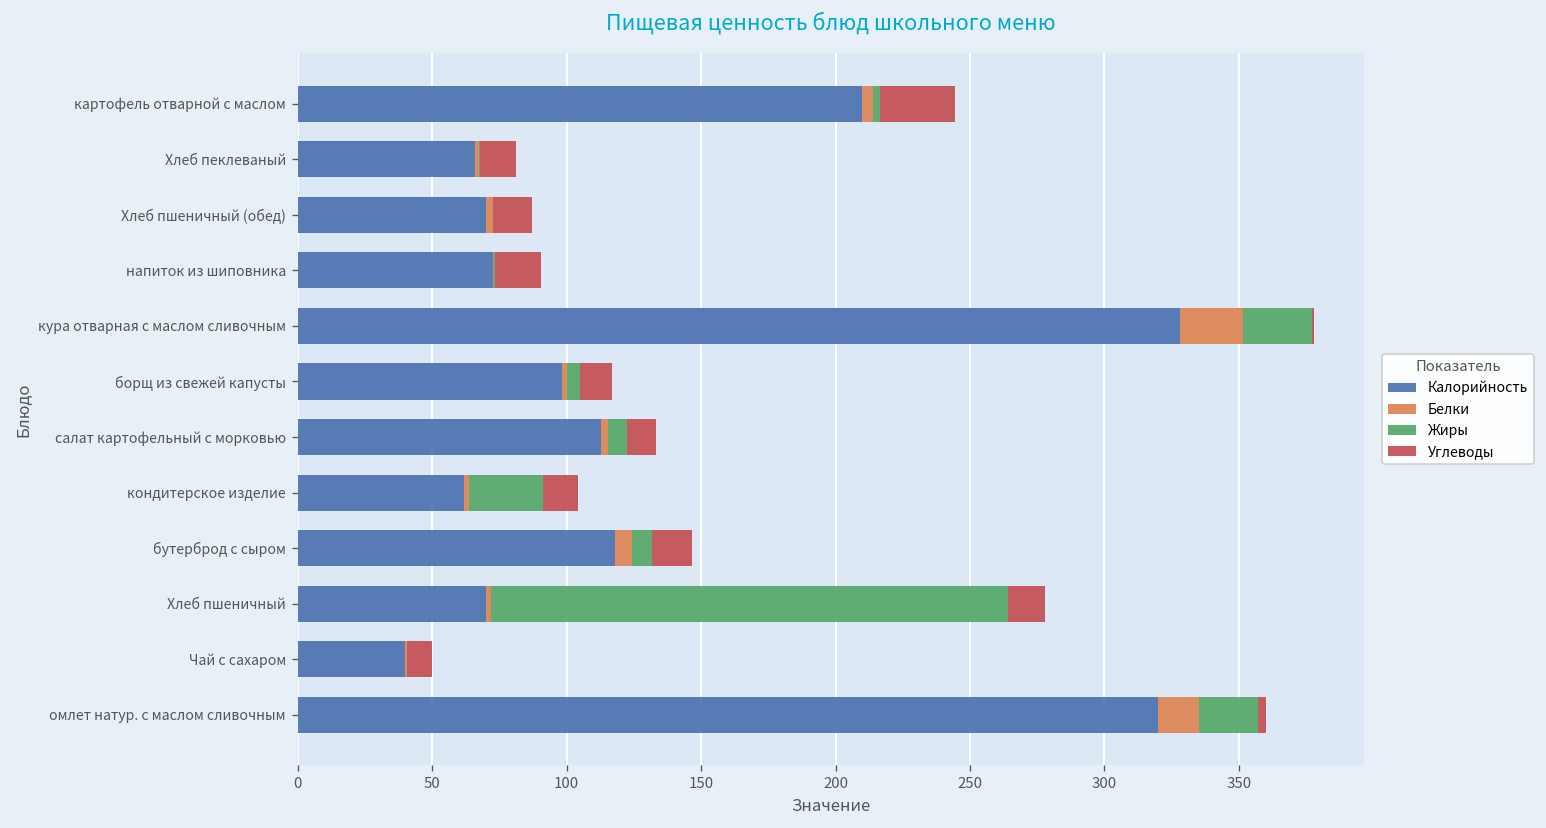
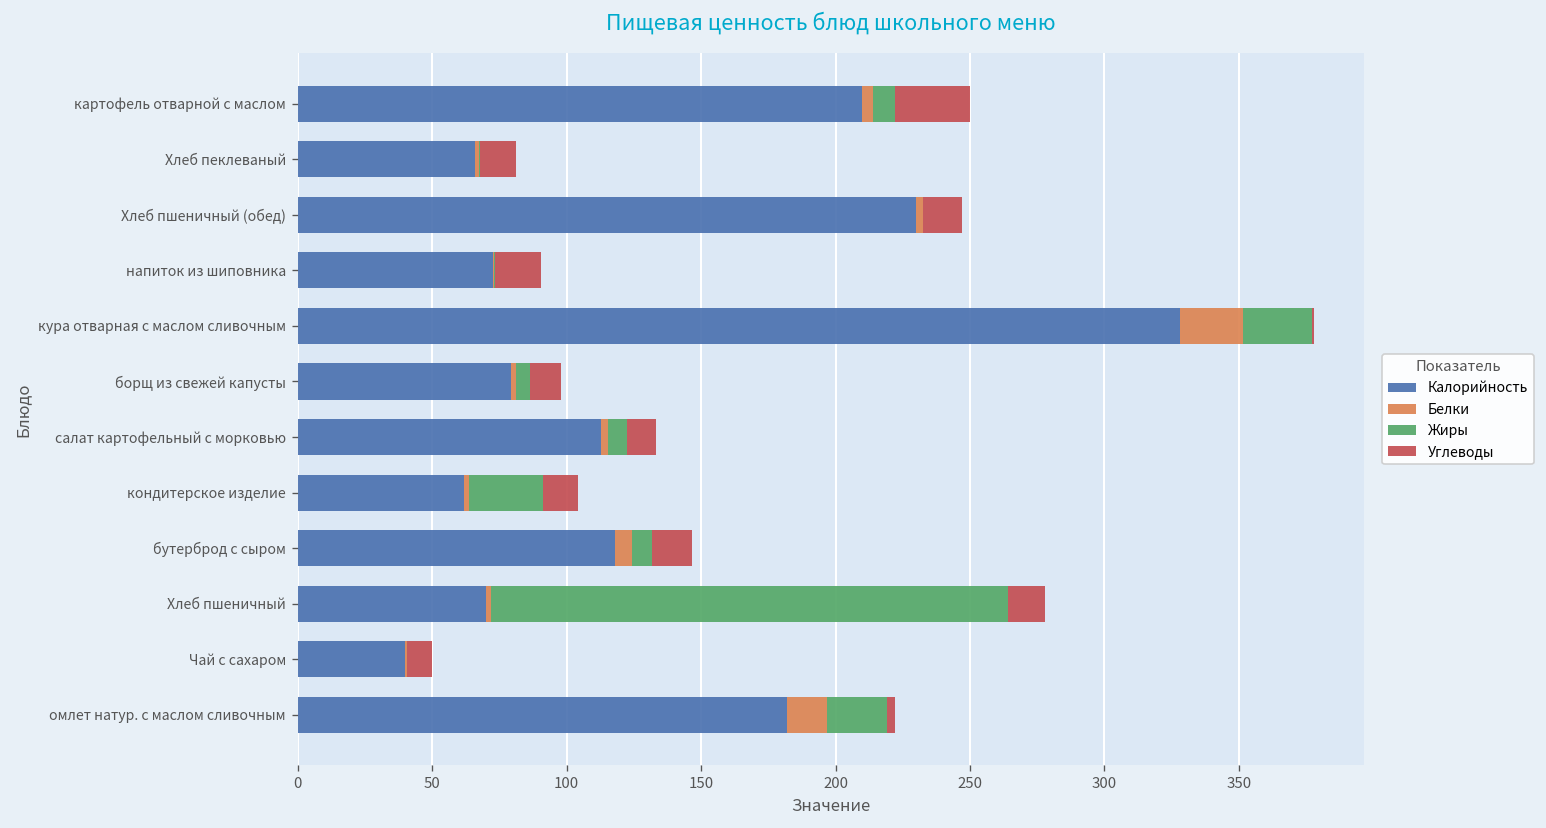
  {
    "Калорийность": {
      "картофель отварной с маслом": 210,
      "Хлеб пеклеваный": 66,
-     "Хлеб пшеничный (обед)": 70,
+     "Хлеб пшеничный (обед)": 230,
      "напиток из шиповника": 73,
      "кура отварная с маслом сливочным": 328,
-     "борщ из свежей капусты": 98,
+     "борщ из свежей капусты": 80,
      "салат картофельный с морковью": 113,
      "кондитерское изделие": 62,
      "бутерброд с сыром": 118,
      "Хлеб пшеничный": 70,
      "Чай с сахаром": 40,
-     "омлет натур. с маслом сливочным": 320
+     "омлет натур. с маслом сливочным": 182
    },
    "Жиры": {
-     "картофель отварной с маслом": 2,
+     "картофель отварной с маслом": 8,
      "кура отварная с маслом сливочным": 26,
      "борщ из свежей капусты": 5,
      "салат картофельный с морковью": 7,
      "кондитерское изделие": 27,
      "бутерброд с сыром": 8,
      "Хлеб пшеничный": 192,
      "Чай с сахаром": 0,
      "омлет натур. с маслом сливочным": 22
    }
  }
